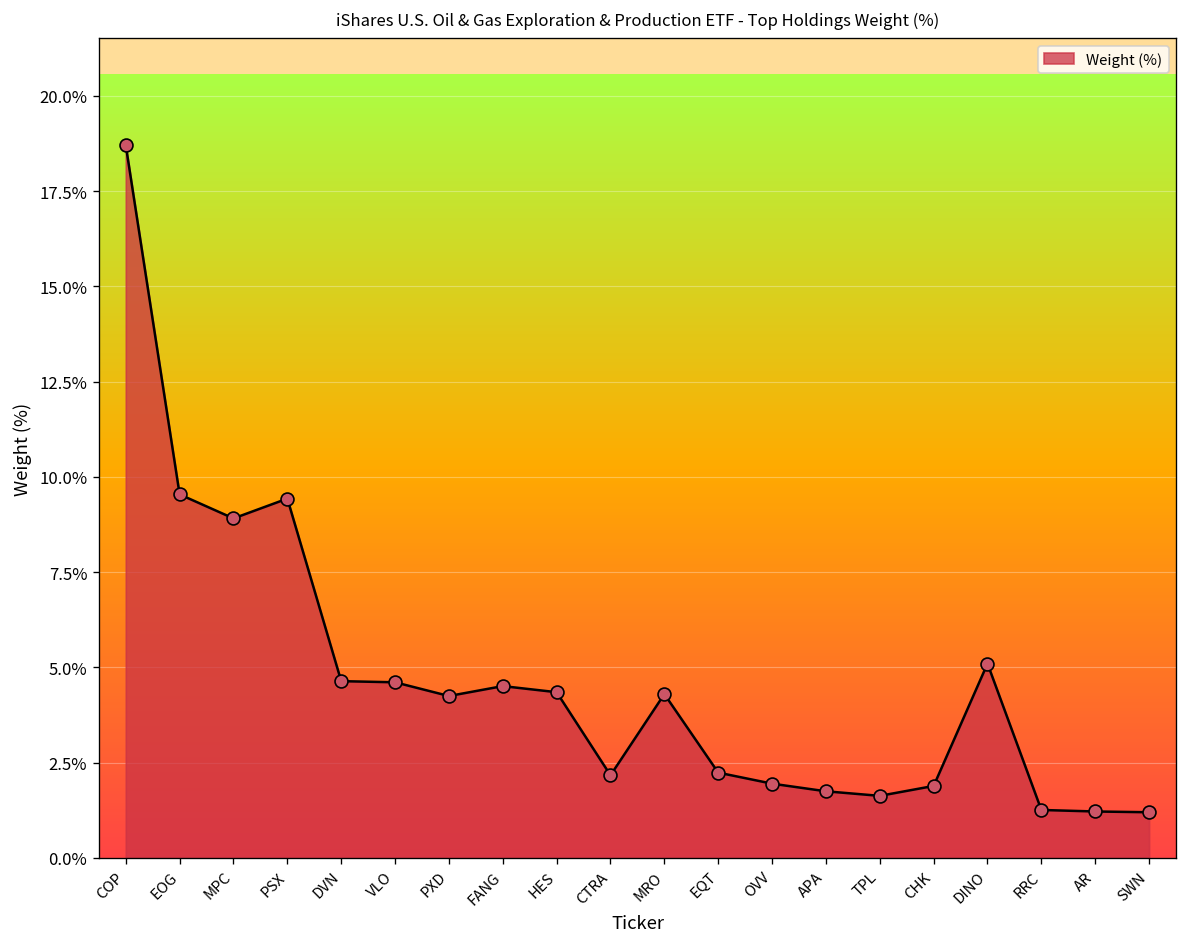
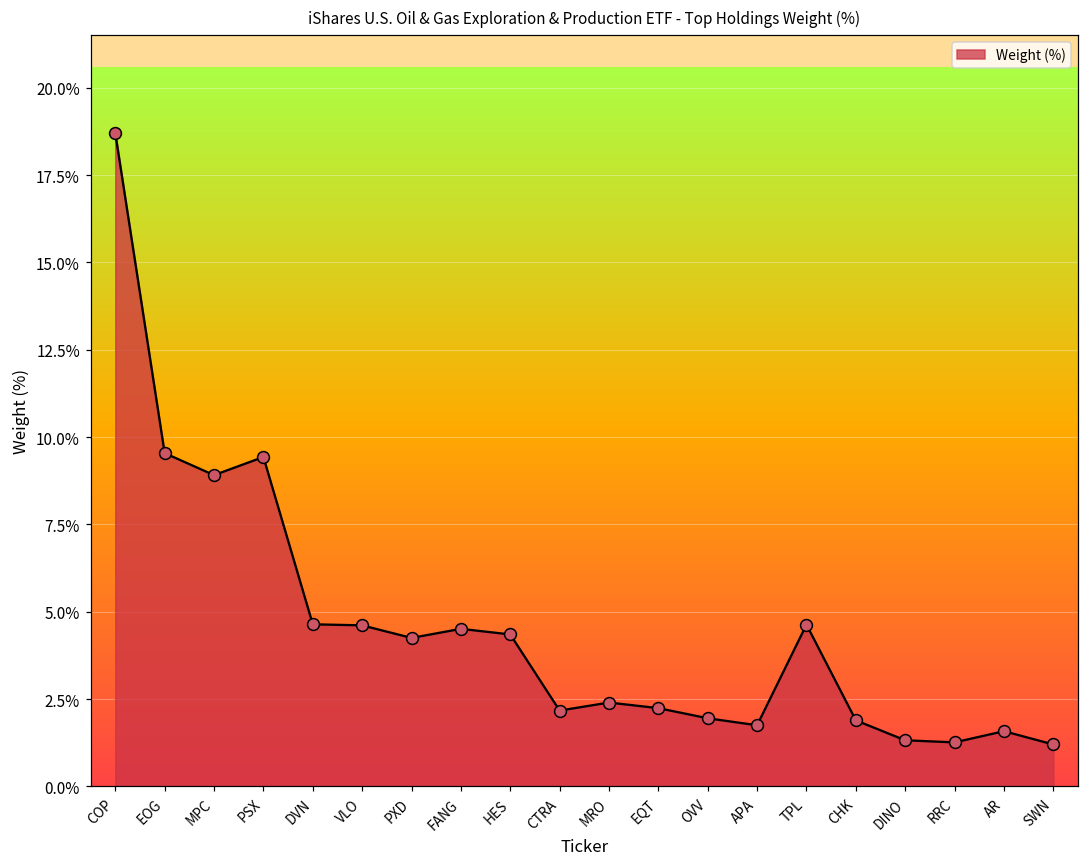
  {
    "COP": "18.7%",
    "EOG": "9.5%",
    "MPC": "8.9%",
    "PSX": "9.4%",
    "DVN": "4.6%",
    "VLO": "4.6%",
    "PXD": "4.3%",
    "FANG": "4.5%",
    "HES": "4.4%",
    "CTRA": "2.2%",
-   "MRO": "4.3%",
+   "MRO": "2.4%",
    "EQT": "2.2%",
    "OVV": "2.0%",
    "APA": "1.8%",
-   "TPL": "1.6%",
+   "TPL": "4.6%",
    "CHK": "1.9%",
-   "DINO": "5.1%",
+   "DINO": "1.3%",
    "RRC": "1.3%",
-   "AR": "1.2%",
+   "AR": "1.6%",
    "SWN": "1.2%"
  }
